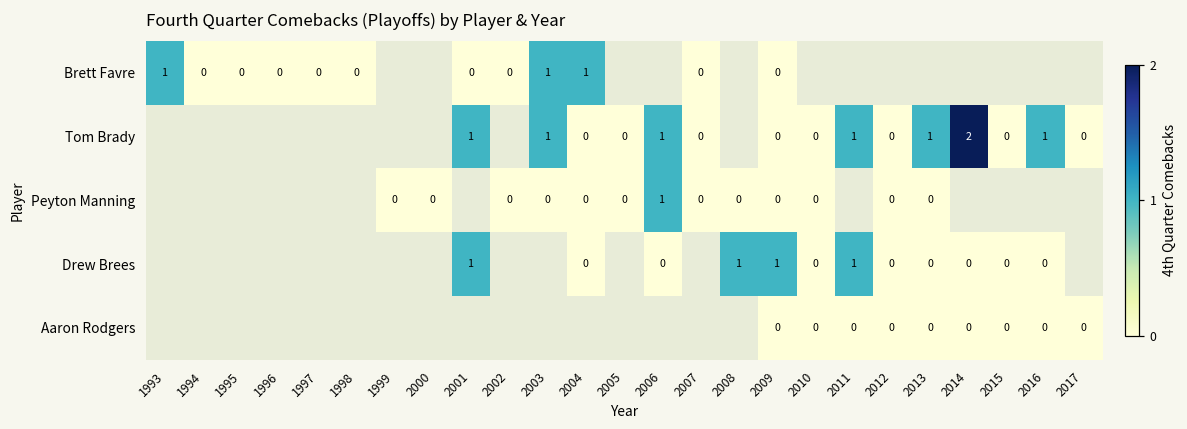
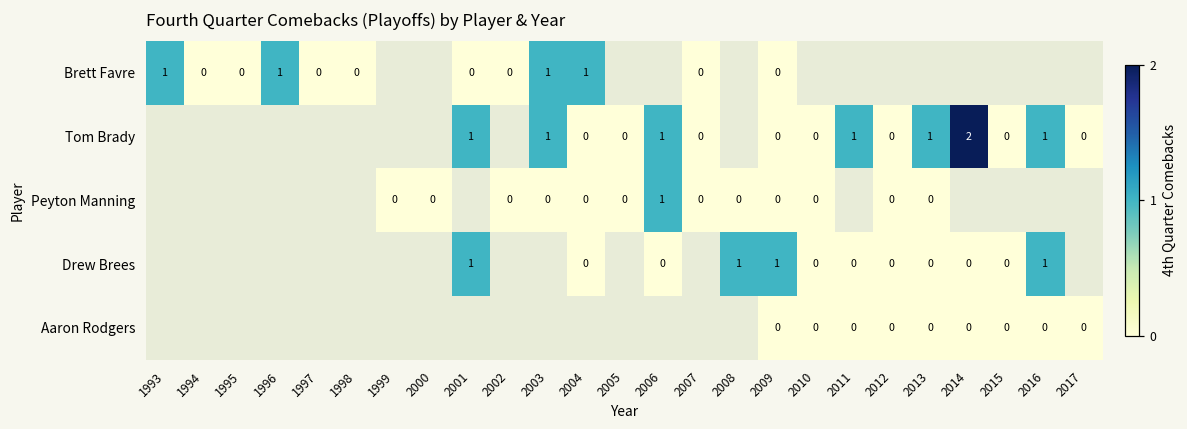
  {
    "Brett Favre": {
      "1993": 1,
      "1994": 0,
      "1995": 0,
-     "1996": 0,
+     "1996": 1,
      "1997": 0,
      "1998": 0,
      "2001": 0,
      "2002": 0,
      "2003": 1,
      "2004": 1,
      "2007": 0,
      "2009": 0
    },
    "Tom Brady": {
      "2001": 1,
      "2003": 1,
      "2004": 0,
      "2005": 0,
      "2006": 1,
      "2007": 0,
      "2009": 0,
      "2010": 0,
      "2011": 1,
      "2012": 0,
      "2013": 1,
      "2014": 2,
      "2015": 0,
      "2016": 1,
      "2017": 0
    },
    "Peyton Manning": {
      "1999": 0,
      "2000": 0,
      "2002": 0,
      "2003": 0,
      "2004": 0,
      "2005": 0,
      "2006": 1,
      "2007": 0,
      "2008": 0,
      "2009": 0,
      "2010": 0,
      "2012": 0,
      "2013": 0
    },
    "Drew Brees": {
      "2001": 1,
      "2004": 0,
      "2006": 0,
      "2008": 1,
      "2009": 1,
      "2010": 0,
-     "2011": 1,
+     "2011": 0,
      "2012": 0,
      "2013": 0,
      "2014": 0,
      "2015": 0,
-     "2016": 0
+     "2016": 1
    },
    "Aaron Rodgers": {
      "2009": 0,
      "2010": 0,
      "2011": 0,
      "2012": 0,
      "2013": 0,
      "2014": 0,
      "2015": 0,
      "2016": 0,
      "2017": 0
    }
  }
